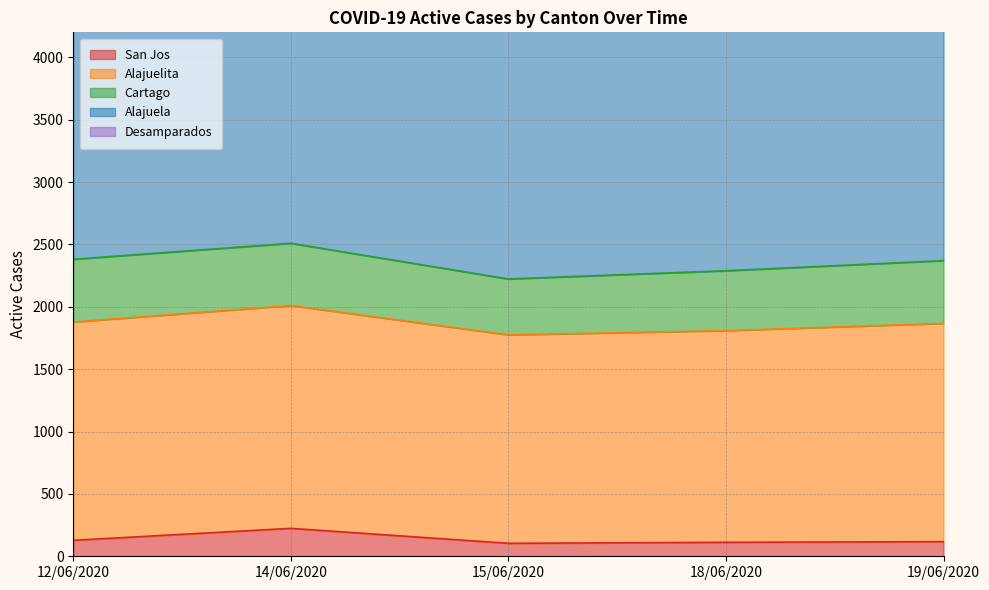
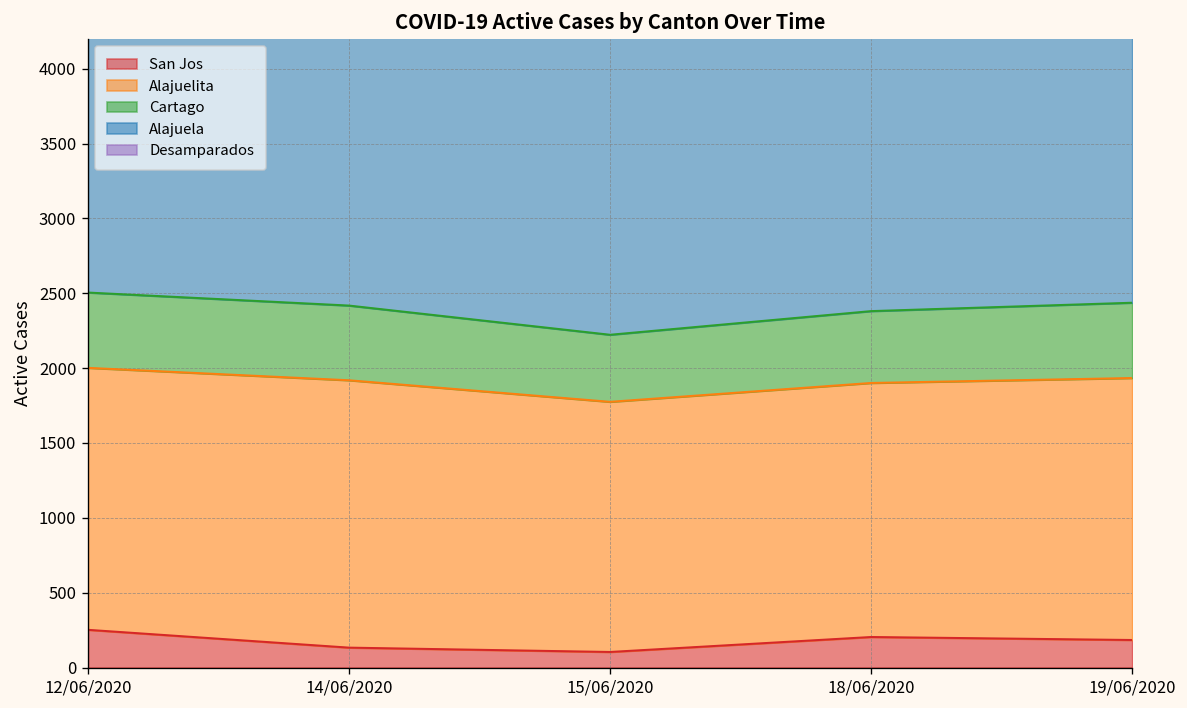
  {
    "San Jos": {
-     "12/06/2020": 130,
-     "14/06/2020": 220,
+     "12/06/2020": 250,
+     "14/06/2020": 130,
      "15/06/2020": 100,
-     "18/06/2020": 110,
-     "19/06/2020": 120
+     "18/06/2020": 200,
+     "19/06/2020": 180
    },
    "Alajuelita": {
      "12/06/2020": 1750,
      "14/06/2020": 1790,
      "15/06/2020": 1670,
      "18/06/2020": 1700,
      "19/06/2020": 1750
    },
    "Cartago": {
      "12/06/2020": 500,
      "14/06/2020": 500,
      "15/06/2020": 450,
      "18/06/2020": 480,
      "19/06/2020": 500
    }
  }
